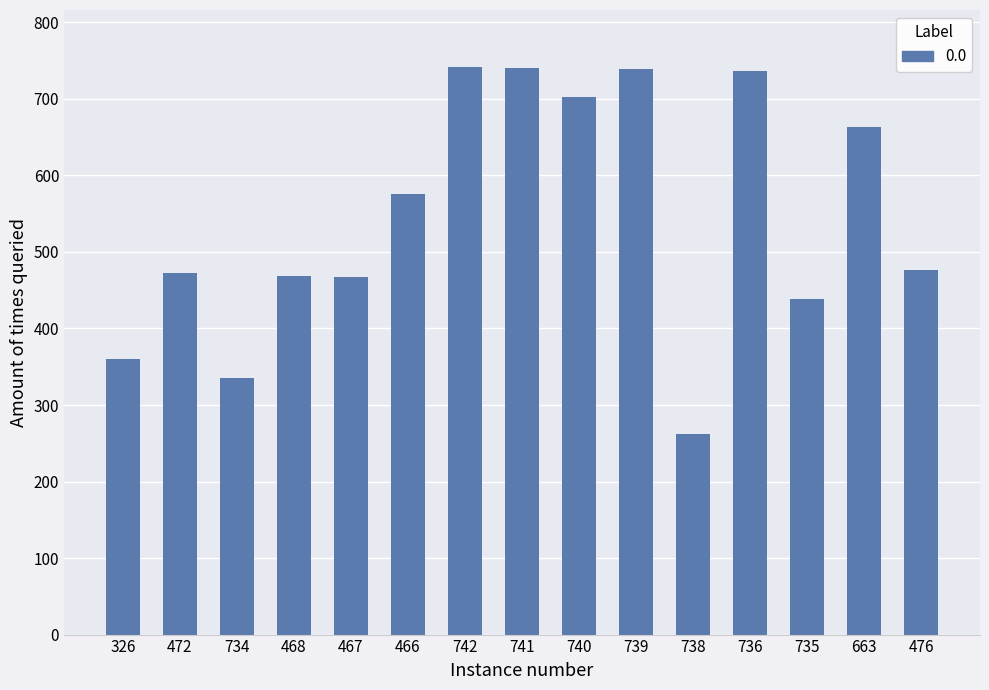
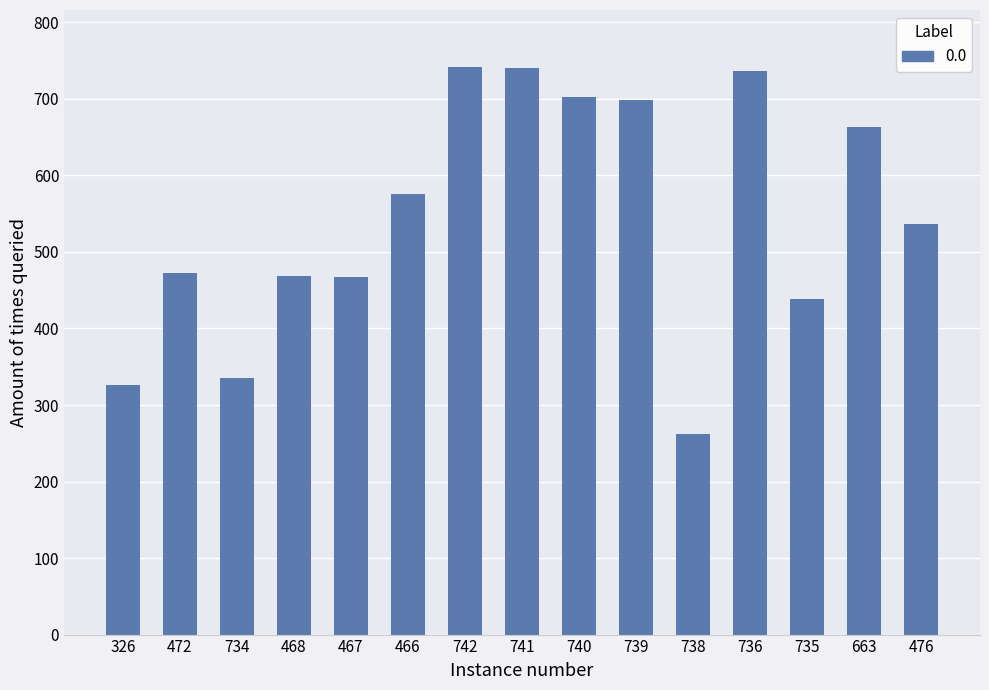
  {
-   "326": 360,
+   "326": 330,
    "472": 470,
    "734": 340,
    "468": 470,
    "467": 470,
    "466": 580,
    "742": 740,
    "741": 740,
    "740": 700,
-   "739": 740,
+   "739": 700,
    "738": 260,
    "736": 740,
    "735": 440,
    "663": 660,
-   "476": 480
+   "476": 540
  }
